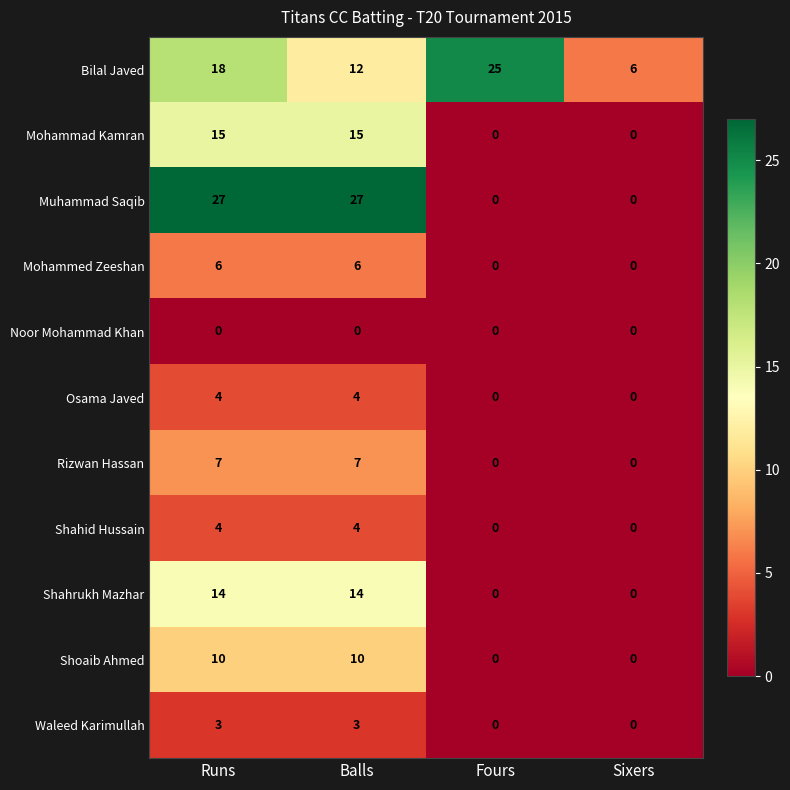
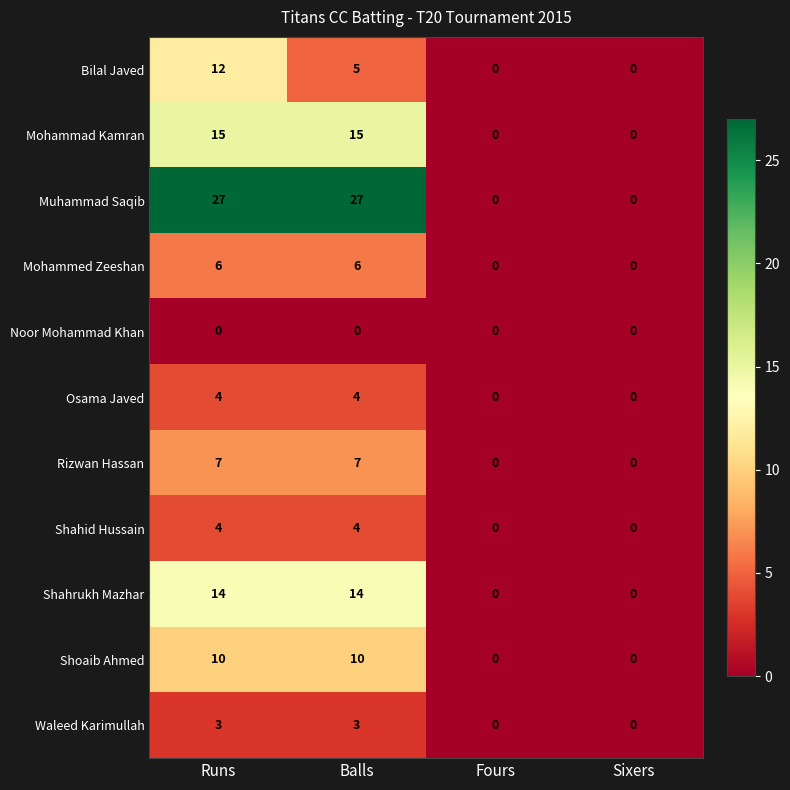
  {
    "Bilal Javed": {
-     "Runs": 18,
-     "Balls": 12,
-     "Fours": 25,
-     "Sixers": 6
+     "Runs": 12,
+     "Balls": 5,
+     "Fours": 0,
+     "Sixers": 0
    },
    "Mohammad Kamran": {
      "Runs": 15,
      "Balls": 15,
      "Fours": 0,
      "Sixers": 0
    },
    "Muhammad Saqib": {
      "Runs": 27,
      "Balls": 27,
      "Fours": 0,
      "Sixers": 0
    },
    "Mohammed Zeeshan": {
      "Runs": 6,
      "Balls": 6,
      "Fours": 0,
      "Sixers": 0
    },
    "Noor Mohammad Khan": {
      "Runs": 0,
      "Balls": 0,
      "Fours": 0,
      "Sixers": 0
    },
    "Osama Javed": {
      "Runs": 4,
      "Balls": 4,
      "Fours": 0,
      "Sixers": 0
    },
    "Rizwan Hassan": {
      "Runs": 7,
      "Balls": 7,
      "Fours": 0,
      "Sixers": 0
    },
    "Shahid Hussain": {
      "Runs": 4,
      "Balls": 4,
      "Fours": 0,
      "Sixers": 0
    },
    "Shahrukh Mazhar": {
      "Runs": 14,
      "Balls": 14,
      "Fours": 0,
      "Sixers": 0
    },
    "Shoaib Ahmed": {
      "Runs": 10,
      "Balls": 10,
      "Fours": 0,
      "Sixers": 0
    },
    "Waleed Karimullah": {
      "Runs": 3,
      "Balls": 3,
      "Fours": 0,
      "Sixers": 0
    }
  }
